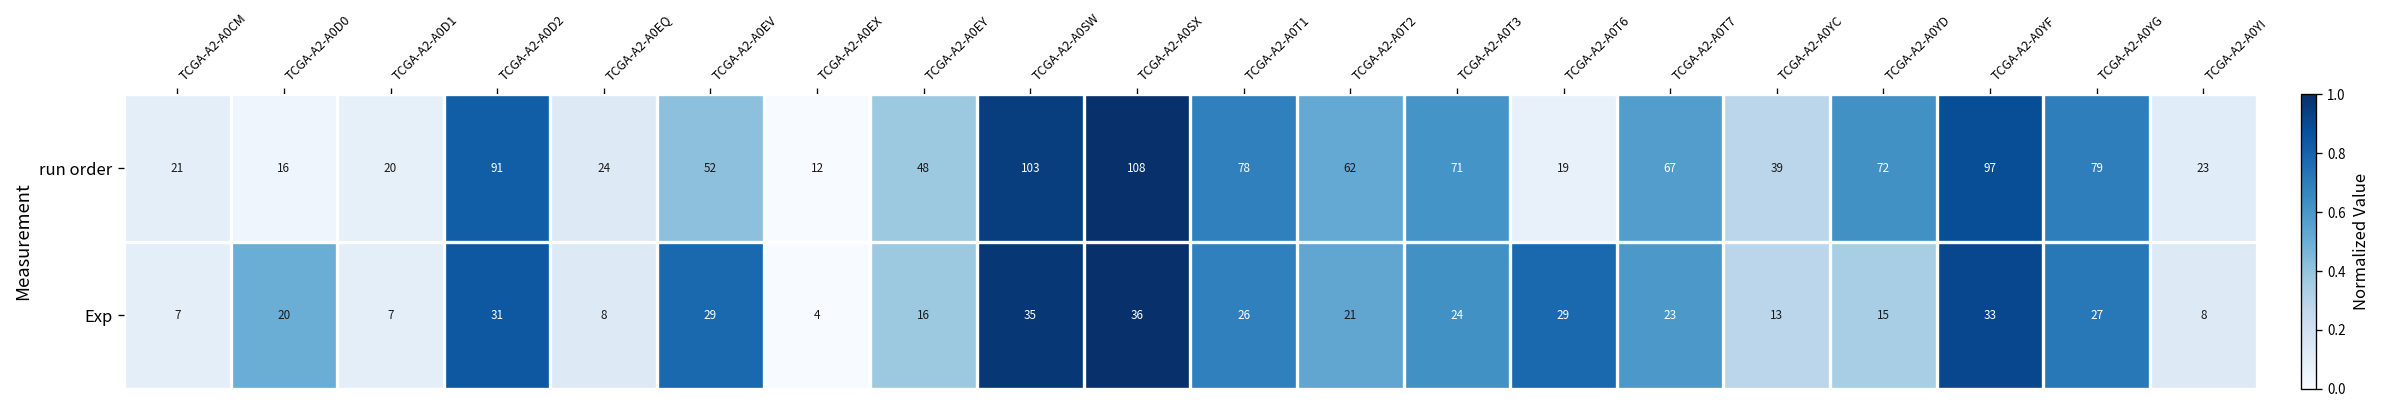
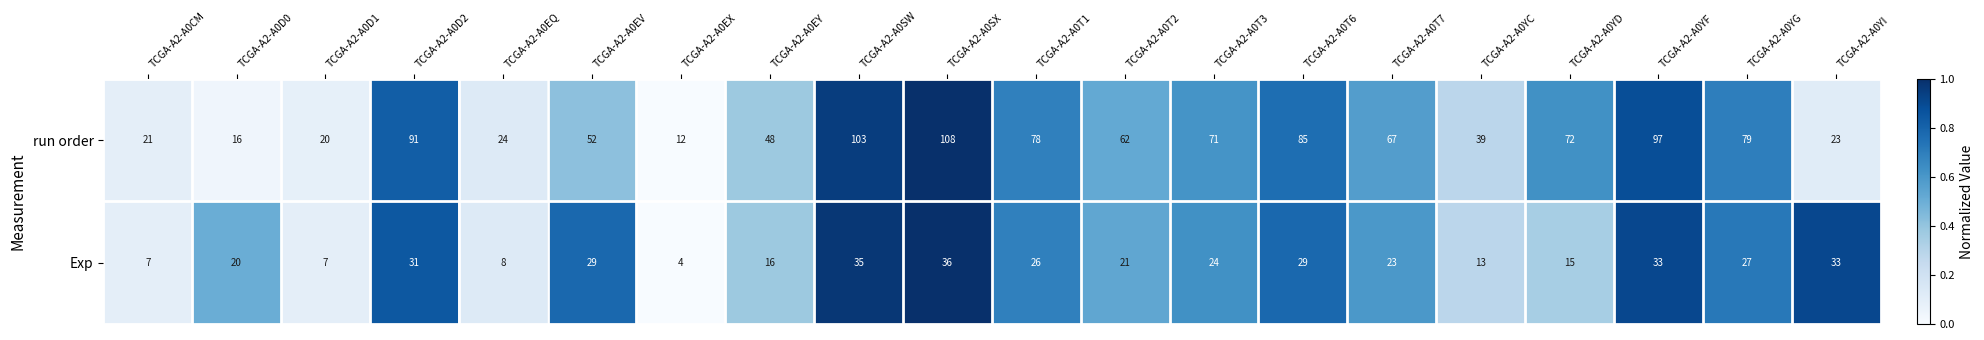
  {
    "run order": {
      "TCGA-A2-A0CM": 21,
      "TCGA-A2-A0D0": 16,
      "TCGA-A2-A0D1": 20,
      "TCGA-A2-A0D2": 91,
      "TCGA-A2-A0EQ": 24,
      "TCGA-A2-A0EV": 52,
      "TCGA-A2-A0EX": 12,
      "TCGA-A2-A0EY": 48,
      "TCGA-A2-A0SW": 103,
      "TCGA-A2-A0SX": 108,
      "TCGA-A2-A0T1": 78,
      "TCGA-A2-A0T2": 62,
      "TCGA-A2-A0T3": 71,
-     "TCGA-A2-A0T6": 19,
+     "TCGA-A2-A0T6": 85,
      "TCGA-A2-A0T7": 67,
      "TCGA-A2-A0YC": 39,
      "TCGA-A2-A0YD": 72,
      "TCGA-A2-A0YF": 97,
      "TCGA-A2-A0YG": 79,
      "TCGA-A2-A0YI": 23
    },
    "Exp": {
      "TCGA-A2-A0CM": 7,
      "TCGA-A2-A0D0": 20,
      "TCGA-A2-A0D1": 7,
      "TCGA-A2-A0D2": 31,
      "TCGA-A2-A0EQ": 8,
      "TCGA-A2-A0EV": 29,
      "TCGA-A2-A0EX": 4,
      "TCGA-A2-A0EY": 16,
      "TCGA-A2-A0SW": 35,
      "TCGA-A2-A0SX": 36,
      "TCGA-A2-A0T1": 26,
      "TCGA-A2-A0T2": 21,
      "TCGA-A2-A0T3": 24,
      "TCGA-A2-A0T6": 29,
      "TCGA-A2-A0T7": 23,
      "TCGA-A2-A0YC": 13,
      "TCGA-A2-A0YD": 15,
      "TCGA-A2-A0YF": 33,
      "TCGA-A2-A0YG": 27,
-     "TCGA-A2-A0YI": 8
+     "TCGA-A2-A0YI": 33
    }
  }
